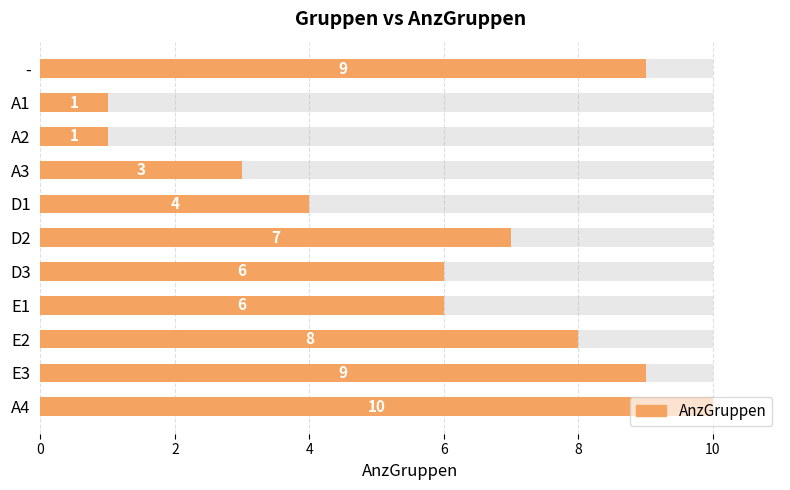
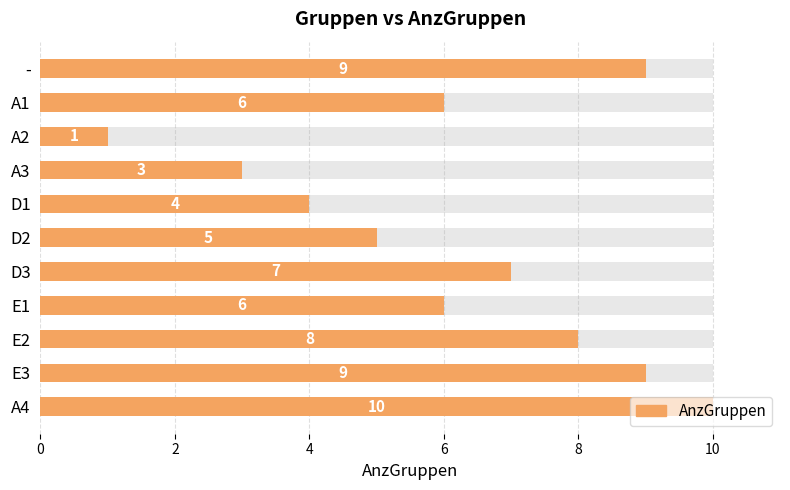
  {
    "AnzGruppen": {
-     "A1": 1,
-     "D2": 7,
-     "D3": 6
+     "A1": 6,
+     "D2": 5,
+     "D3": 7
    }
  }
